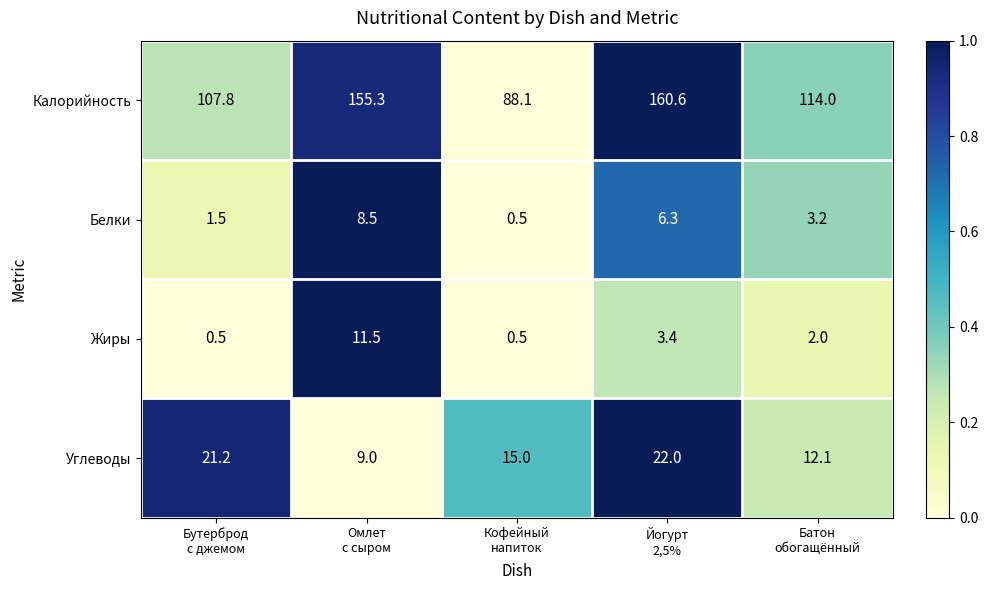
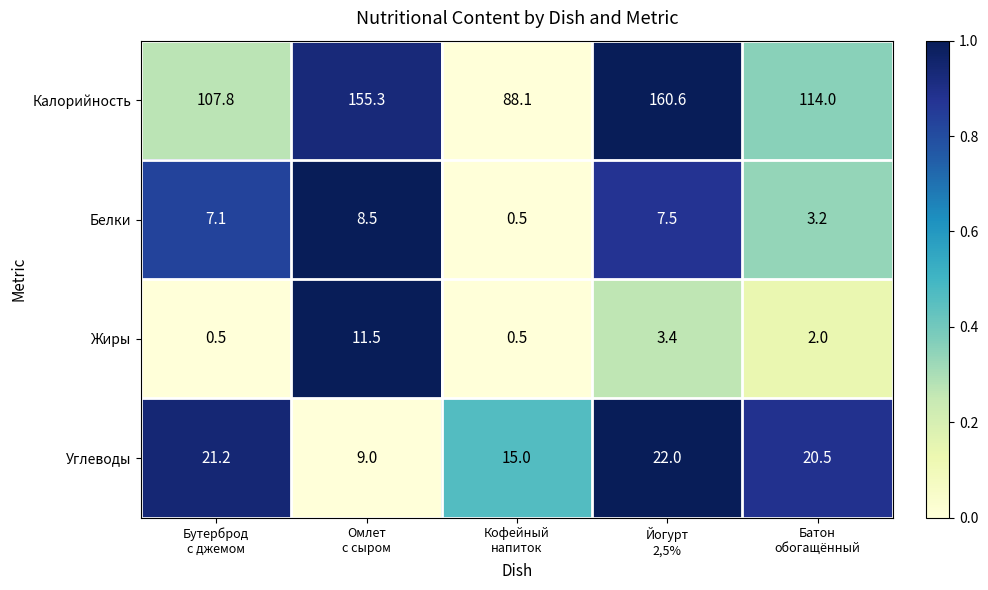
  {
    "Калорийность": {
      "Бутерброд с джемом": 107.8,
      "Омлет с сыром": 155.3,
      "Кофейный напиток": 88.1,
      "Йогурт 2,5%": 160.6,
      "Батон обогащённый": 114.0
    },
    "Белки": {
-     "Бутерброд с джемом": 1.5,
+     "Бутерброд с джемом": 7.1,
      "Омлет с сыром": 8.5,
      "Кофейный напиток": 0.5,
-     "Йогурт 2,5%": 6.3,
+     "Йогурт 2,5%": 7.5,
      "Батон обогащённый": 3.2
    },
    "Жиры": {
      "Бутерброд с джемом": 0.5,
      "Омлет с сыром": 11.5,
      "Кофейный напиток": 0.5,
      "Йогурт 2,5%": 3.4,
      "Батон обогащённый": 2.0
    },
    "Углеводы": {
      "Бутерброд с джемом": 21.2,
      "Омлет с сыром": 9.0,
      "Кофейный напиток": 15.0,
      "Йогурт 2,5%": 22.0,
-     "Батон обогащённый": 12.1
+     "Батон обогащённый": 20.5
    }
  }
